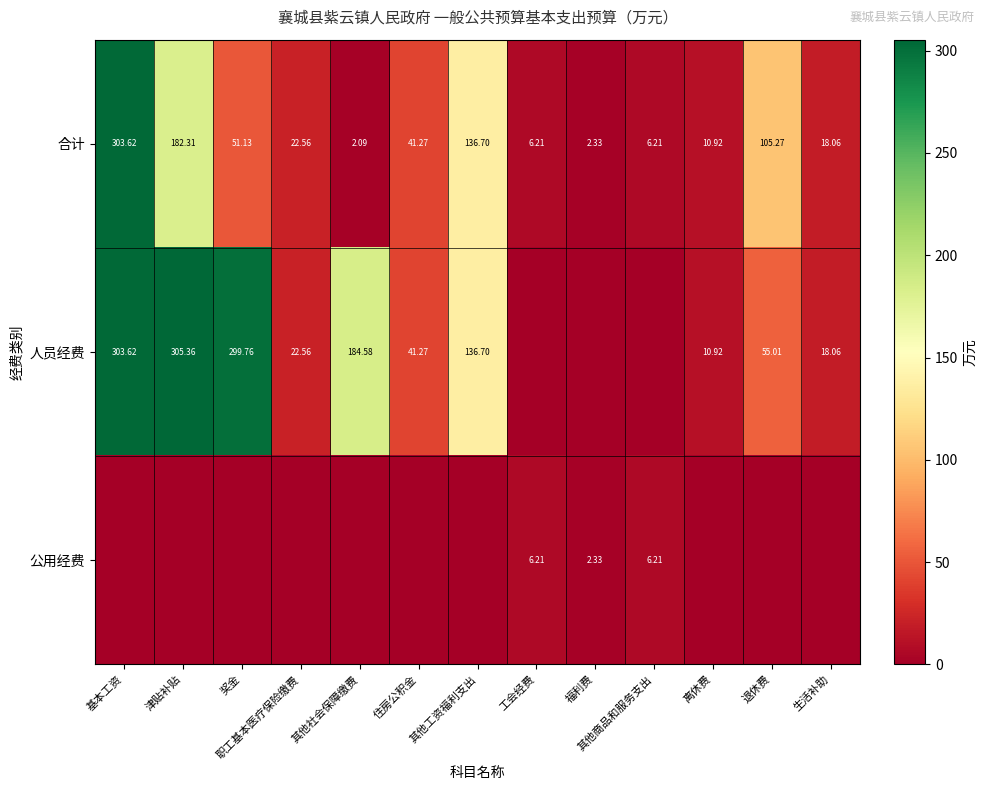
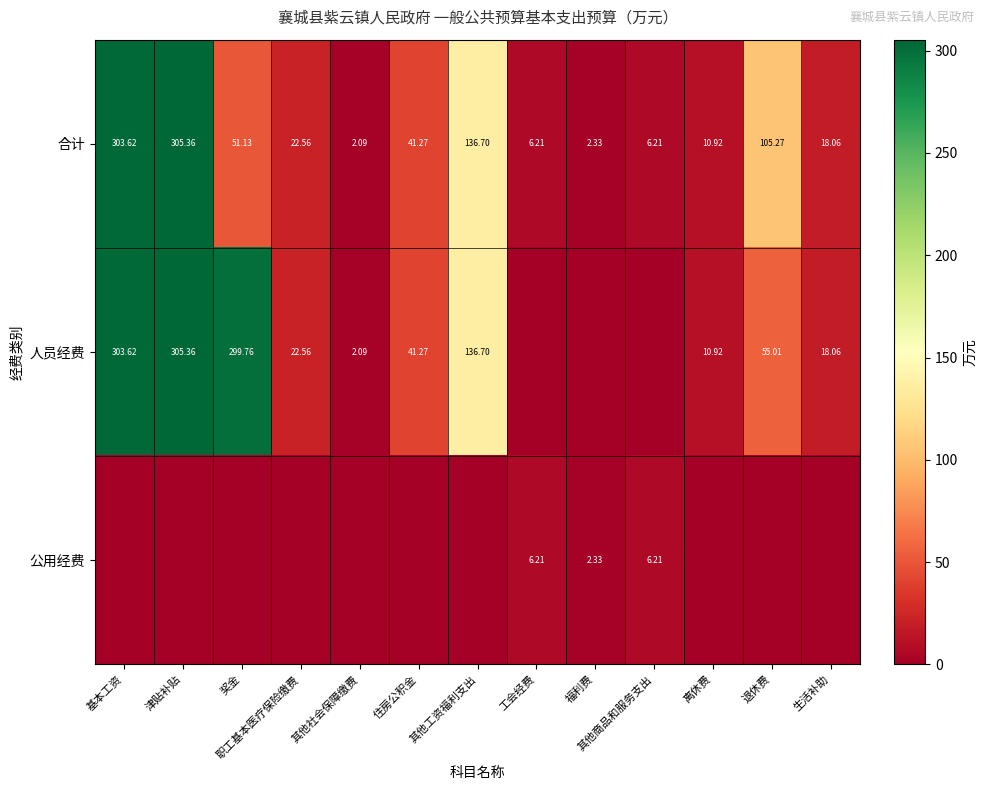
  {
    "合计": {
      "基本工资": 303.62,
-     "津贴补贴": 182.31,
+     "津贴补贴": 305.36,
      "奖金": 51.13,
      "职工基本医疗保险缴费": 22.56,
      "其他社会保障缴费": 2.09,
      "住房公积金": 41.27,
      "其他工资福利支出": 136.70,
      "工会经费": 6.21,
      "福利费": 2.33,
      "其他商品和服务支出": 6.21,
      "离休费": 10.92,
      "退休费": 105.27,
      "生活补助": 18.06
    },
    "人员经费": {
      "基本工资": 303.62,
      "津贴补贴": 305.36,
      "奖金": 299.76,
      "职工基本医疗保险缴费": 22.56,
-     "其他社会保障缴费": 184.58,
+     "其他社会保障缴费": 2.09,
      "住房公积金": 41.27,
      "其他工资福利支出": 136.70,
      "离休费": 10.92,
      "退休费": 55.01,
      "生活补助": 18.06
    },
    "公用经费": {
      "工会经费": 6.21,
      "福利费": 2.33,
      "其他商品和服务支出": 6.21
    }
  }
